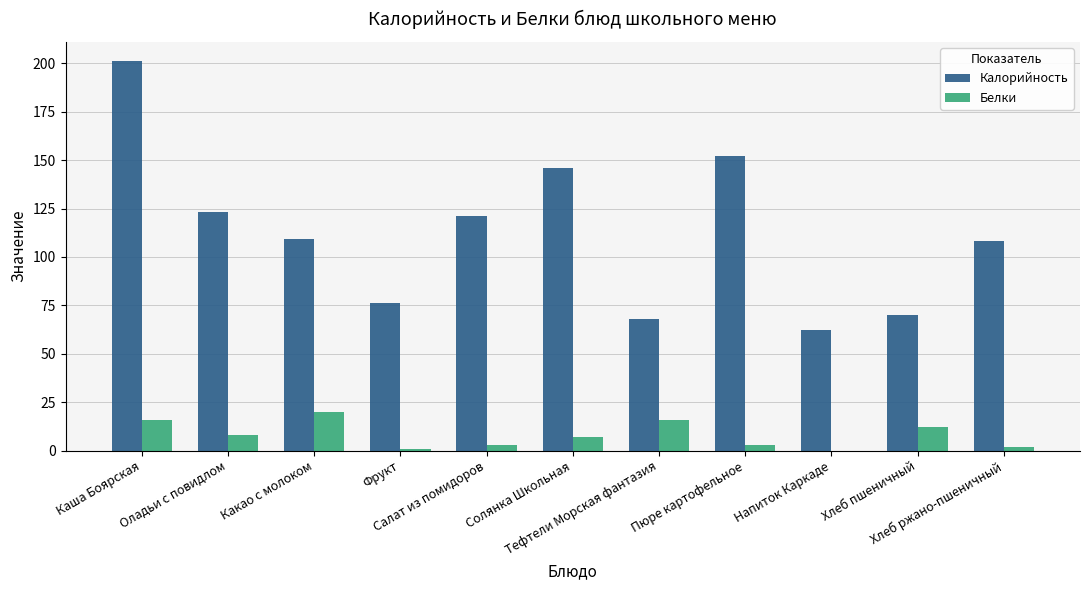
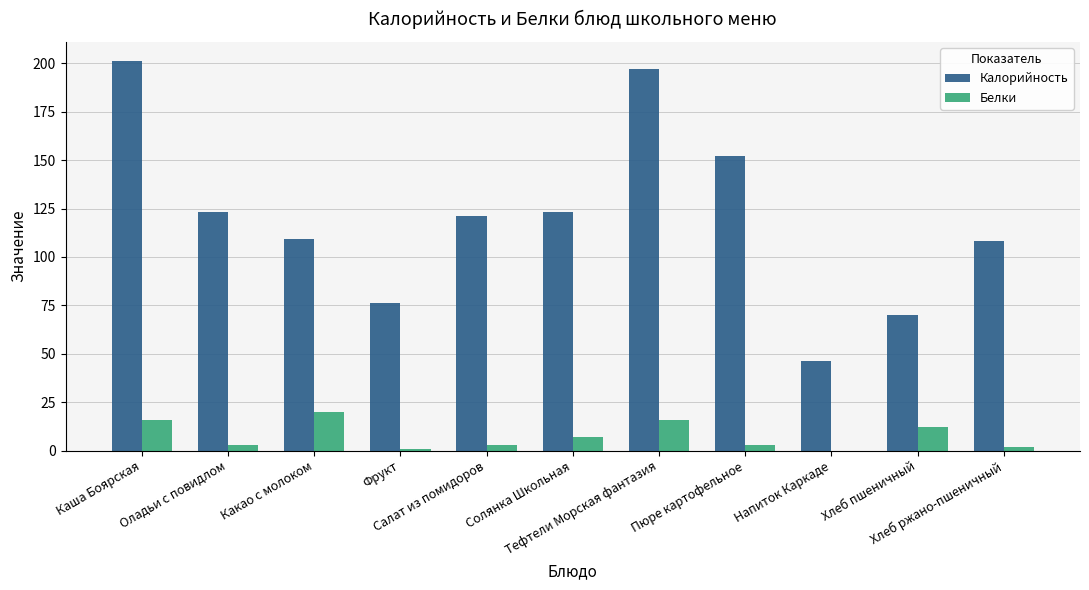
  {
    "Калорийность": {
      "Каша Боярская": 201,
      "Оладьи с повидлом": 123,
      "Какао с молоком": 109,
      "Фрукт": 76,
      "Салат из помидоров": 121,
-     "Солянка Школьная": 146,
-     "Тефтели Морская фантазия": 68,
+     "Солянка Школьная": 123,
+     "Тефтели Морская фантазия": 197,
      "Пюре картофельное": 152,
-     "Напиток Каркаде": 62,
+     "Напиток Каркаде": 46,
      "Хлеб пшеничный": 70,
      "Хлеб ржано-пшеничный": 108
    },
    "Белки": {
      "Каша Боярская": 16,
-     "Оладьи с повидлом": 8,
+     "Оладьи с повидлом": 3,
      "Какао с молоком": 20,
      "Салат из помидоров": 3,
      "Солянка Школьная": 7,
      "Тефтели Морская фантазия": 16,
      "Пюре картофельное": 3,
      "Напиток Каркаде": 0,
      "Хлеб пшеничный": 12,
      "Хлеб ржано-пшеничный": 2
    }
  }
